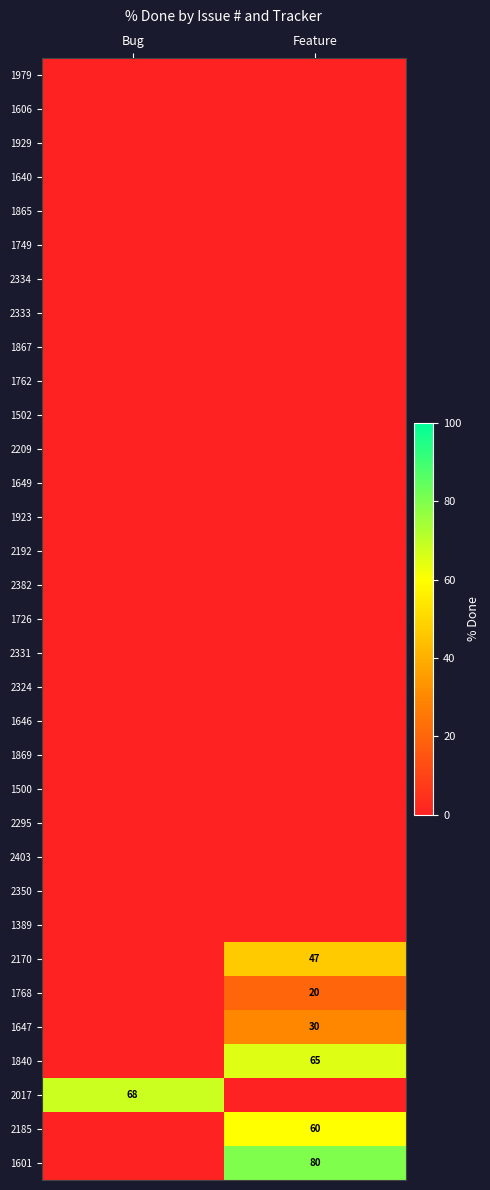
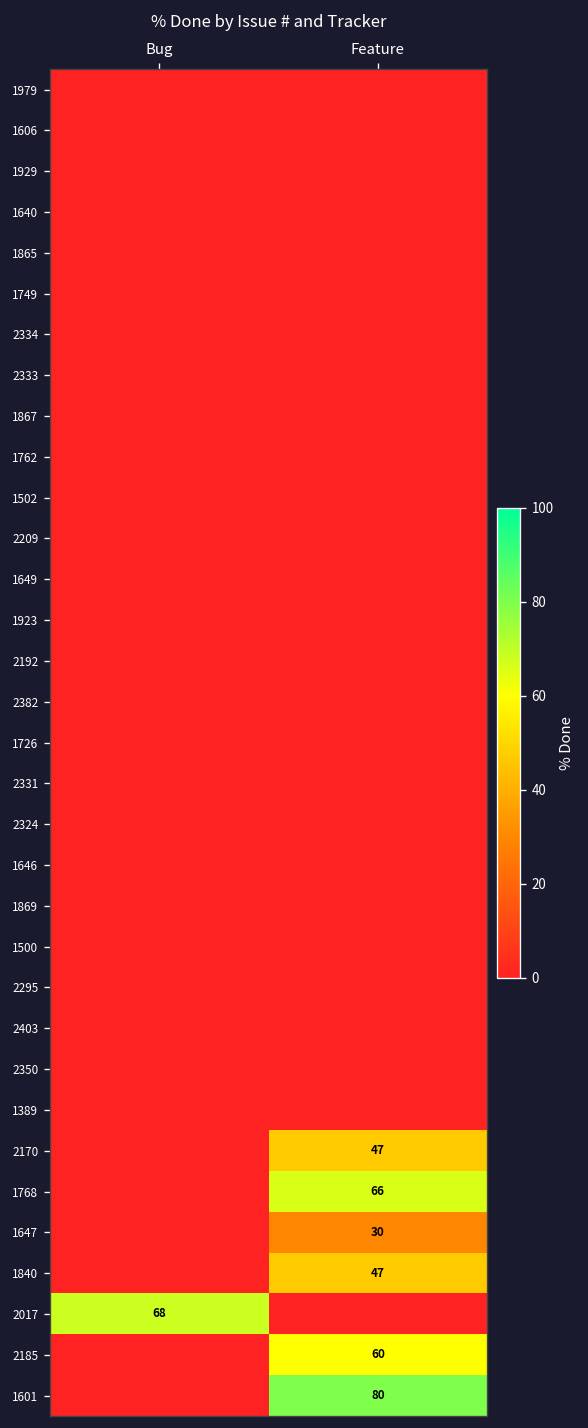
  {
    "2170": {
      "Feature": 47
    },
    "1768": {
-     "Feature": 20
+     "Feature": 66
    },
    "1647": {
      "Feature": 30
    },
    "1840": {
-     "Feature": 65
+     "Feature": 47
    },
    "2017": {
      "Bug": 68
    },
    "2185": {
      "Feature": 60
    },
    "1601": {
      "Feature": 80
    }
  }
